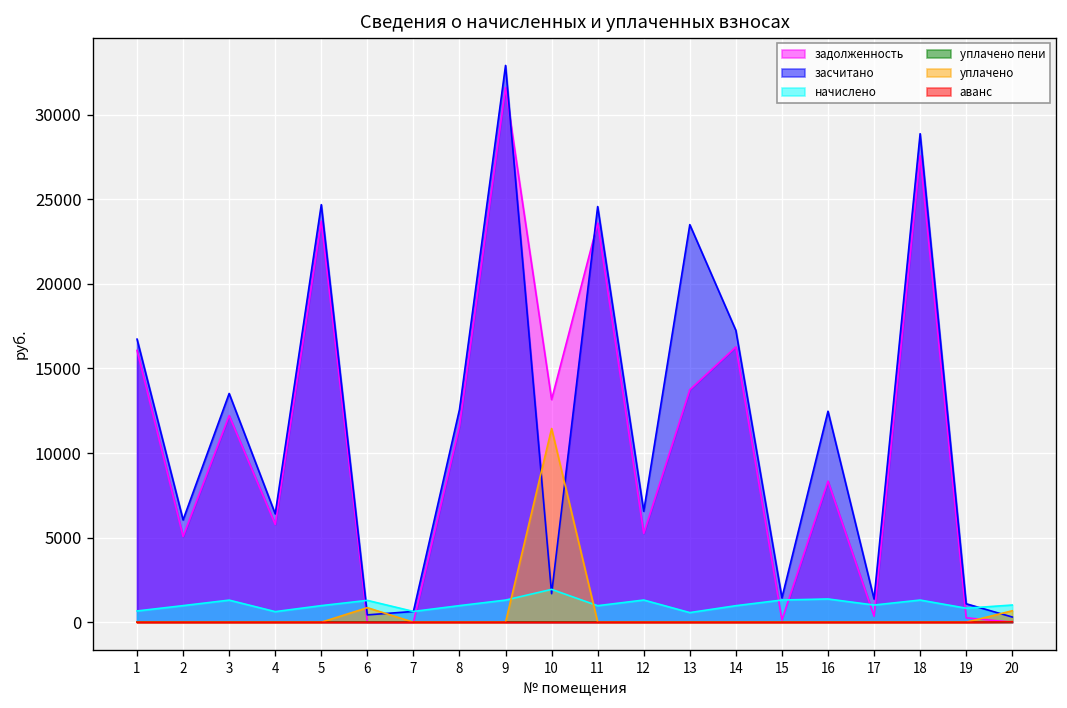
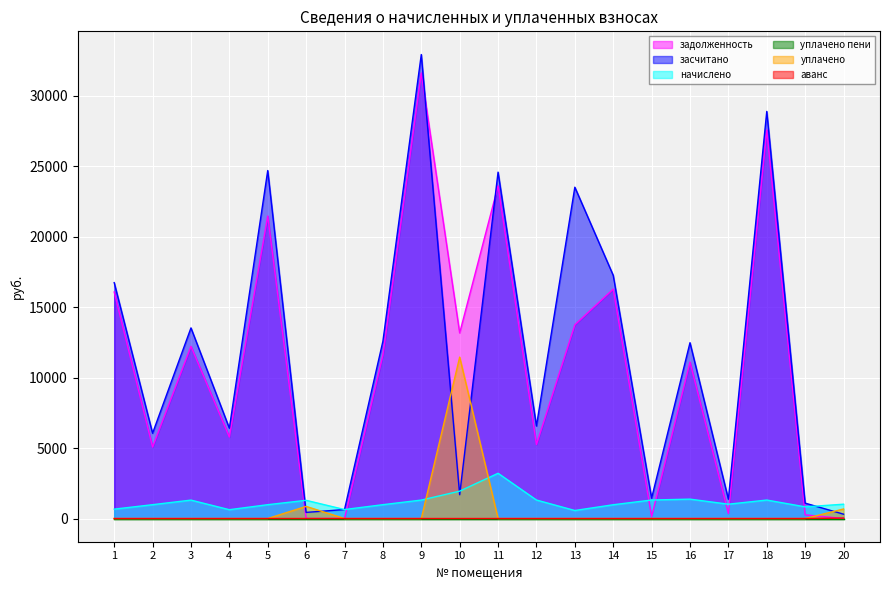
  {
    "задолженность": {
      "1": 16100,
      "2": 5100,
      "3": 12200,
      "4": 5800,
-     "5": 23700,
+     "5": 21500,
      "8": 11600,
      "9": 31600,
      "10": 13200,
      "11": 23600,
      "12": 5200,
      "13": 13700,
      "14": 16300,
-     "16": 8300,
+     "16": 11100,
      "17": 400,
      "18": 27600,
      "19": 300
    },
    "засчитано": {
      "1": 16700,
      "2": 6000,
      "3": 13500,
      "4": 6400,
      "5": 24700,
      "6": 400,
      "8": 12600,
      "9": 32900,
      "10": 1700,
      "11": 24600,
      "12": 6600,
      "13": 23500,
      "14": 17200,
      "16": 12500,
      "17": 1400,
      "18": 28900,
      "19": 1100,
      "20": 300
    },
    "начислено": {
      "1": 700,
      "2": 1000,
      "3": 1300,
      "4": 600,
      "5": 1000,
      "6": 1300,
      "8": 1000,
      "9": 1300,
      "10": 1900,
-     "11": 1000,
+     "11": 3200,
      "12": 1300,
      "13": 600,
      "14": 1000,
      "16": 1400,
      "17": 1000,
      "18": 1300,
      "19": 800,
      "20": 1000
    },
    "аванс": {
      "10": 0
    },
    "уплачено": {
      "6": 900,
      "10": 11400,
      "20": 700
    }
  }
